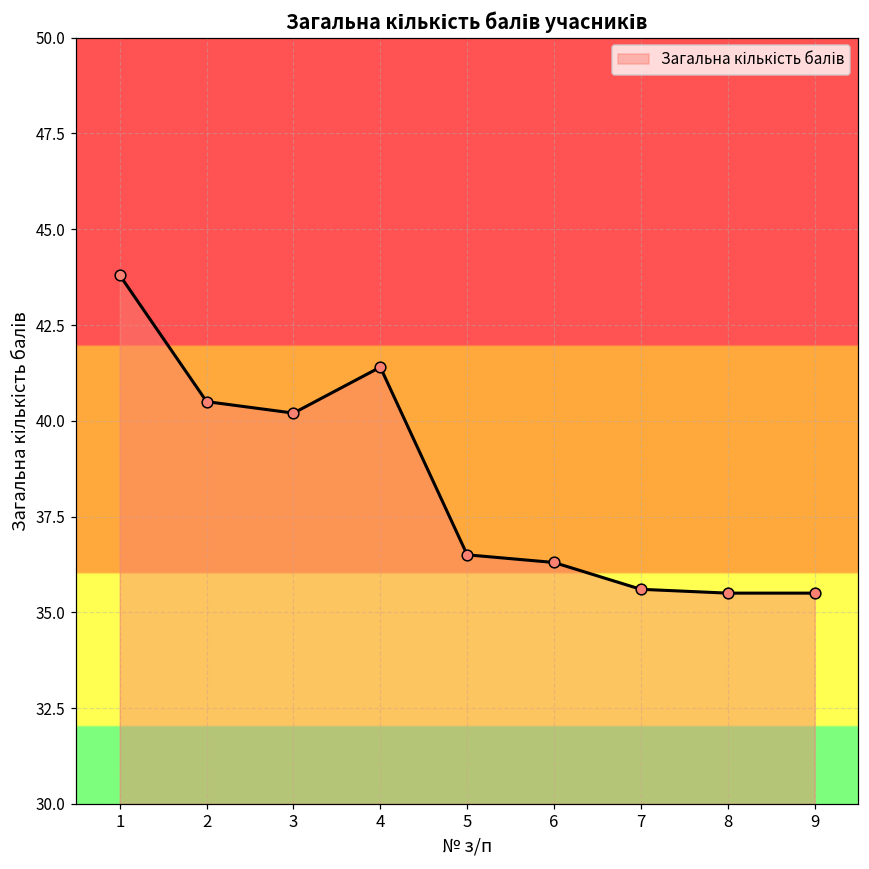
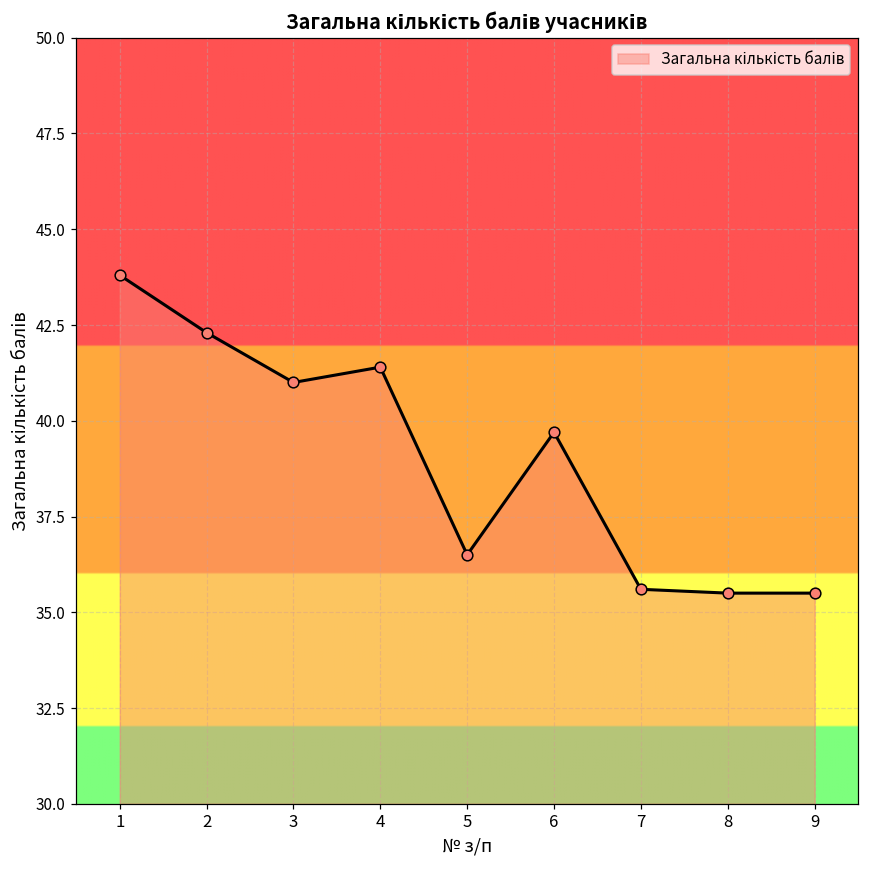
  {
    "1": 43.8,
-   "2": 40.5,
-   "3": 40.2,
+   "2": 42.3,
+   "3": 41.0,
    "4": 41.4,
    "5": 36.5,
-   "6": 36.3,
+   "6": 39.7,
    "7": 35.6,
    "8": 35.5,
    "9": 35.5
  }
